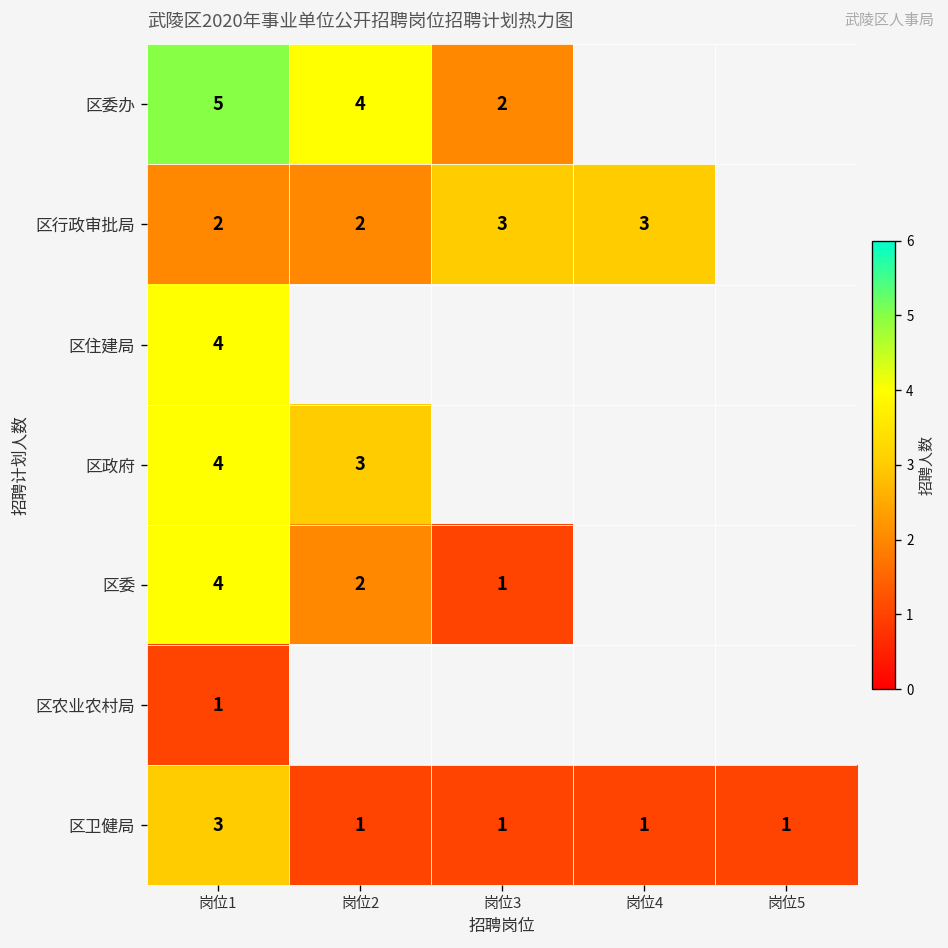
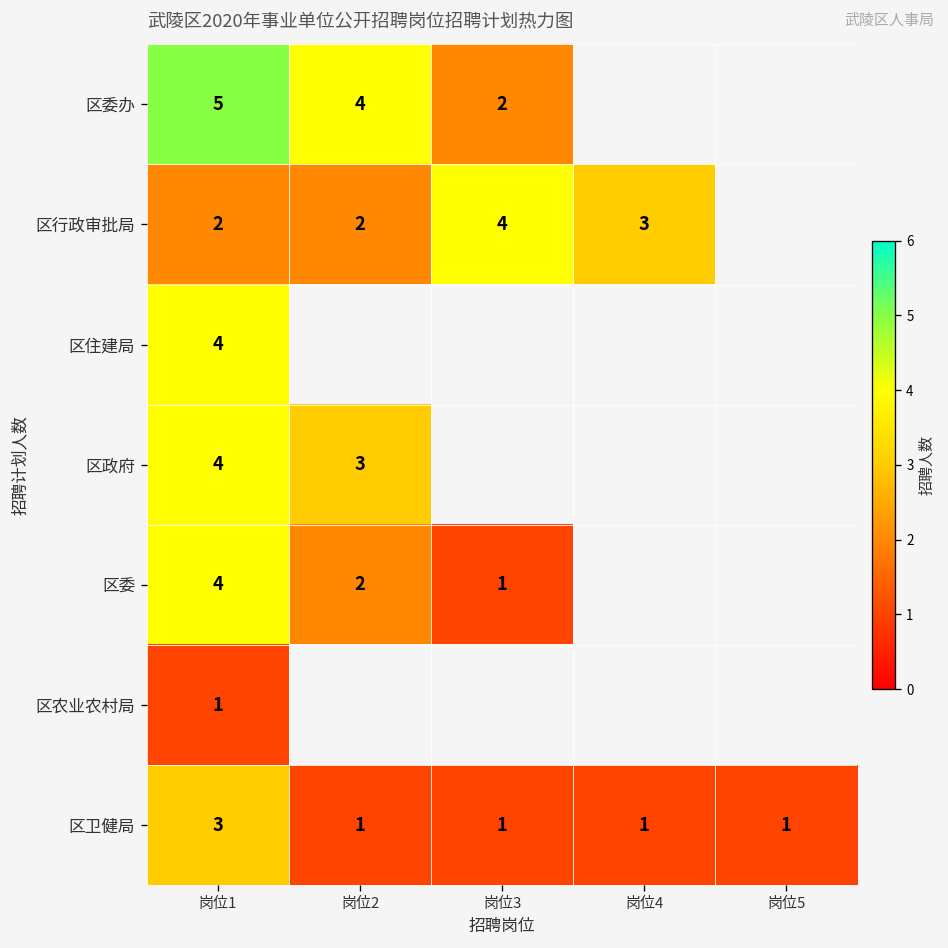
  {
    "区委办": {
      "岗位1": 5,
      "岗位2": 4,
      "岗位3": 2
    },
    "区行政审批局": {
      "岗位1": 2,
      "岗位2": 2,
-     "岗位3": 3,
+     "岗位3": 4,
      "岗位4": 3
    },
    "区住建局": {
      "岗位1": 4
    },
    "区政府": {
      "岗位1": 4,
      "岗位2": 3
    },
    "区委": {
      "岗位1": 4,
      "岗位2": 2,
      "岗位3": 1
    },
    "区农业农村局": {
      "岗位1": 1
    },
    "区卫健局": {
      "岗位1": 3,
      "岗位2": 1,
      "岗位3": 1,
      "岗位4": 1,
      "岗位5": 1
    }
  }
